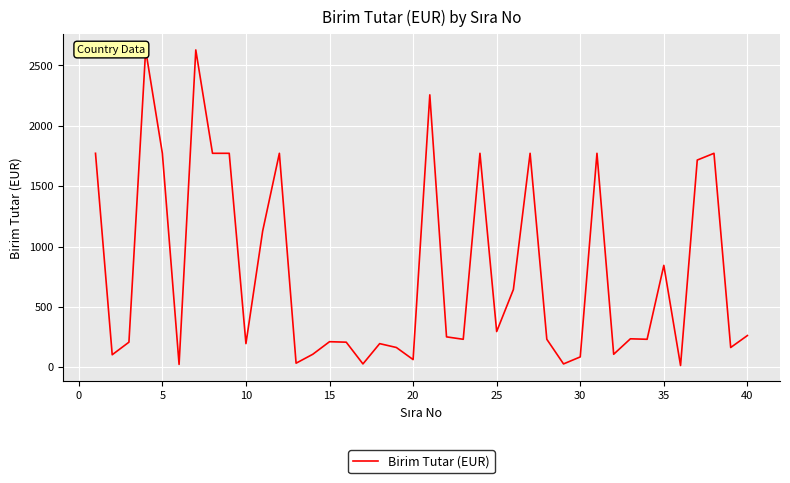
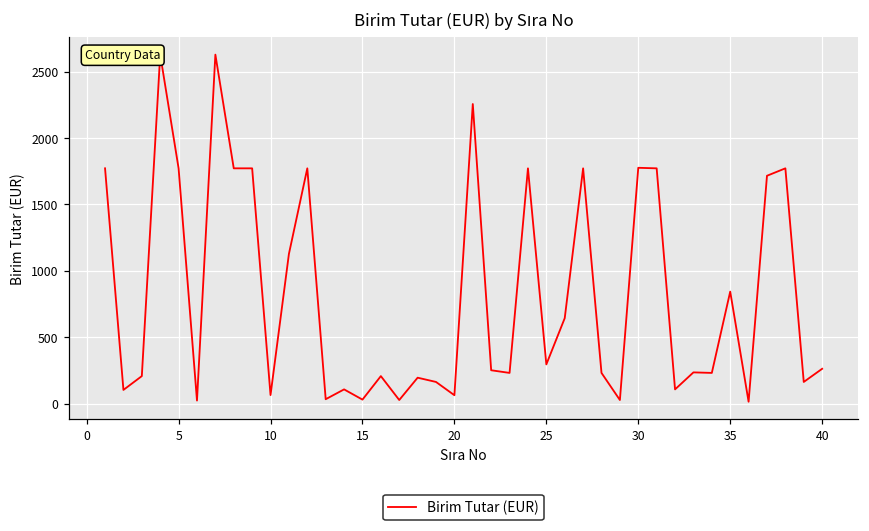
  {
    "5": 1770,
-   "10": 200,
-   "15": 210,
+   "10": 70,
+   "15": 30,
    "20": 60,
    "25": 300,
-   "30": 90,
+   "30": 1780,
    "35": 840,
    "40": 260
  }
